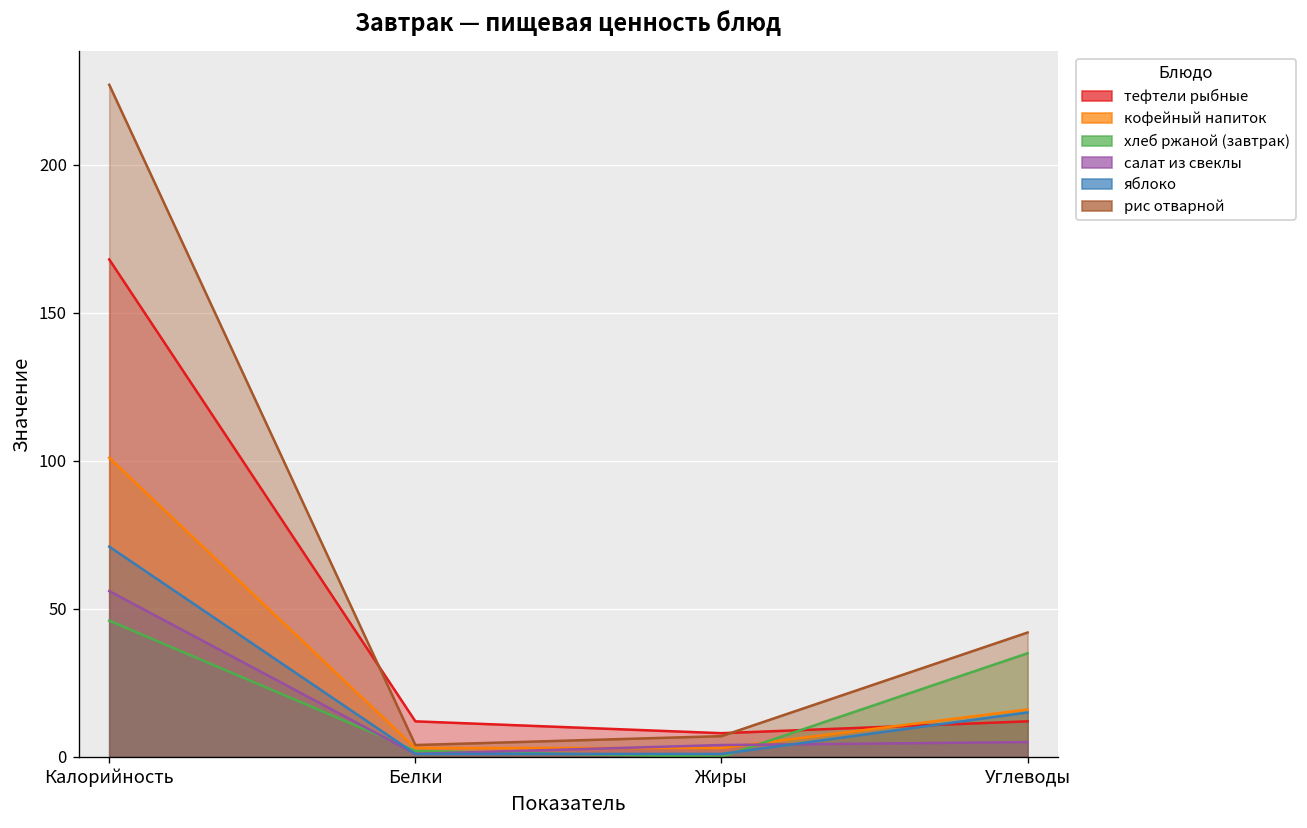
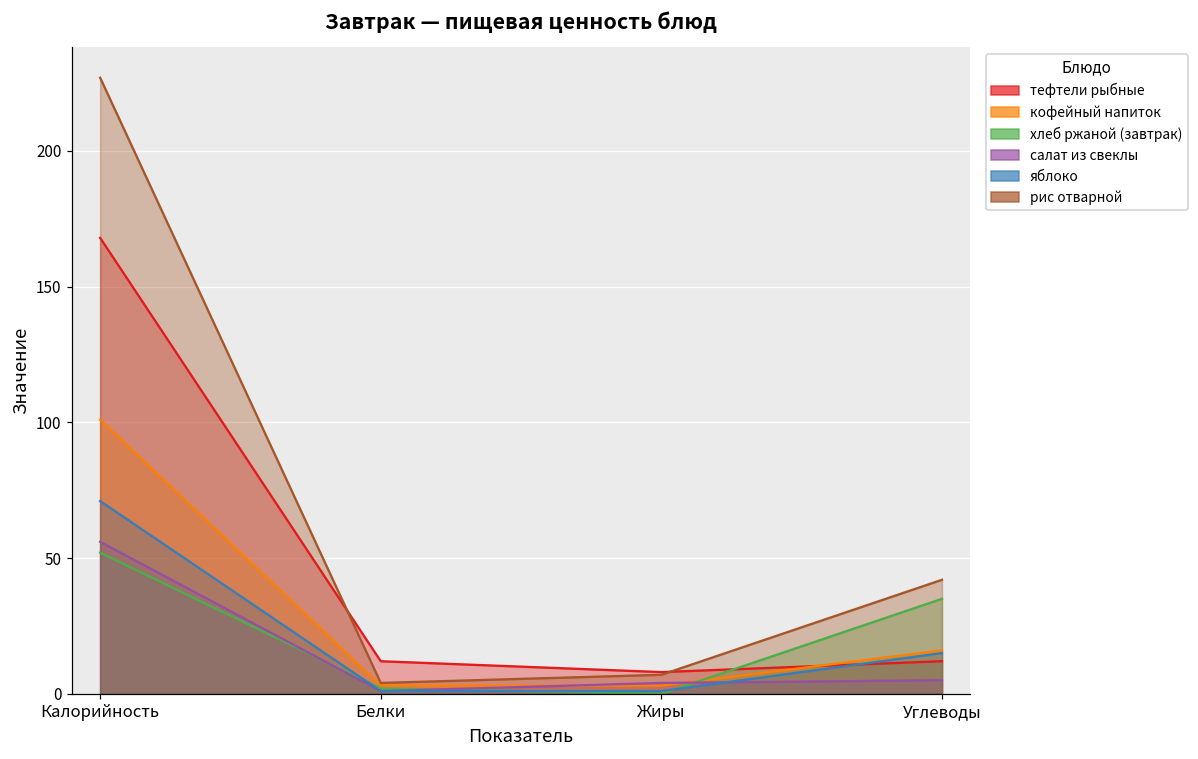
  {
    "хлеб ржаной (завтрак)": {
-     "Калорийность": 46,
+     "Калорийность": 52,
      "Углеводы": 35
    }
  }
